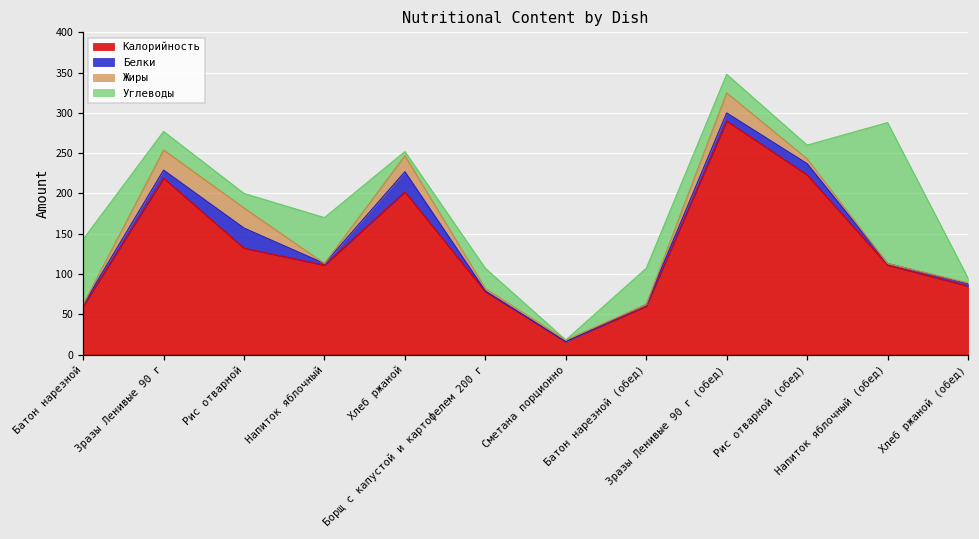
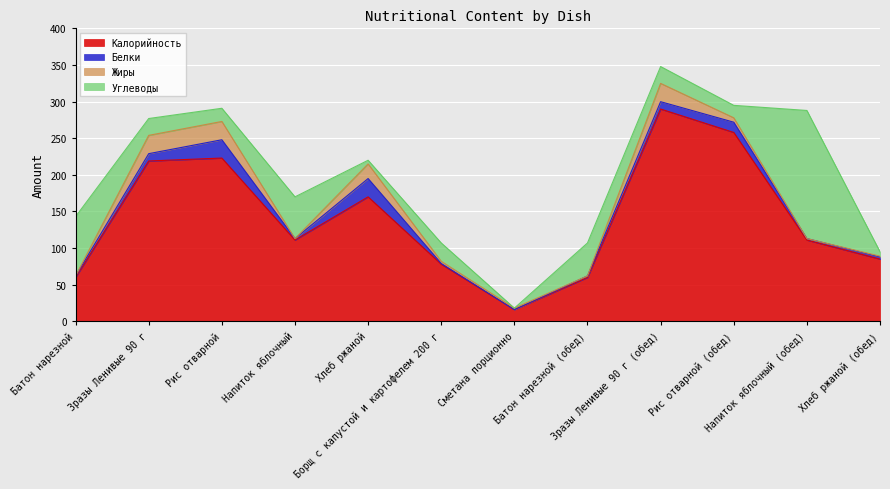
  {
    "Калорийность": {
      "Зразы Ленивые 90 г": 220,
-     "Рис отварной": 130,
-     "Хлеб ржаной": 200,
+     "Рис отварной": 220,
+     "Хлеб ржаной": 170,
      "Зразы Ленивые 90 г (обед)": 290,
-     "Рис отварной (обед)": 220
+     "Рис отварной (обед)": 260
    },
    "Белки": {
      "Зразы Ленивые 90 г": 10,
      "Рис отварной": 30,
      "Хлеб ржаной": 30,
      "Зразы Ленивые 90 г (обед)": 10,
      "Рис отварной (обед)": 10
    },
    "Жиры": {
      "Зразы Ленивые 90 г": 30,
      "Рис отварной": 30,
      "Хлеб ржаной": 20,
      "Зразы Ленивые 90 г (обед)": 30,
      "Рис отварной (обед)": 10
    },
    "Углеводы": {
      "Батон нарезной": 80,
      "Зразы Ленивые 90 г": 20,
      "Рис отварной": 20,
      "Напиток яблочный": 60,
      "Хлеб ржаной": 10,
      "Борщ с капустой и картофелем 200 г": 30,
      "Батон нарезной (обед)": 50,
      "Зразы Ленивые 90 г (обед)": 20,
      "Рис отварной (обед)": 20,
      "Напиток яблочный (обед)": 180,
      "Хлеб ржаной (обед)": 10
    }
  }
